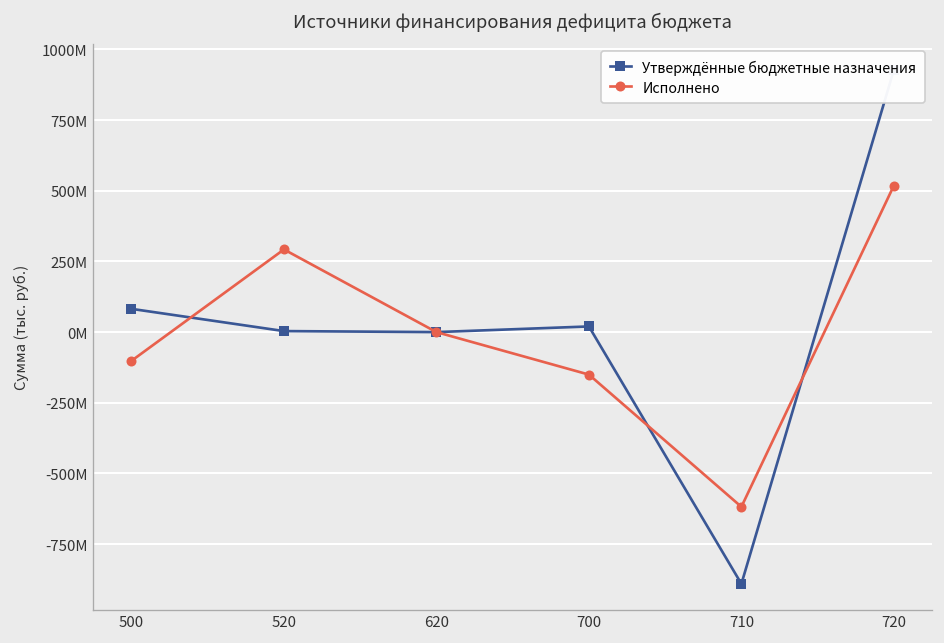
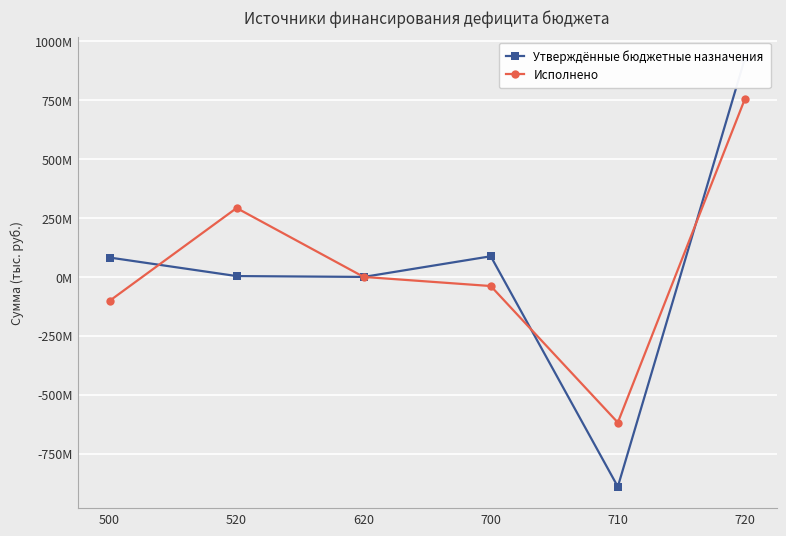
  {
    "Утверждённые бюджетные назначения": {
      "500": 80000000,
      "520": 0,
-     "700": 20000000,
+     "700": 90000000,
      "710": -890000000
    },
    "Исполнено": {
      "500": -100000000,
      "520": 290000000,
-     "700": -150000000,
+     "700": -40000000,
      "710": -620000000,
-     "720": 520000000
+     "720": 760000000
    }
  }
